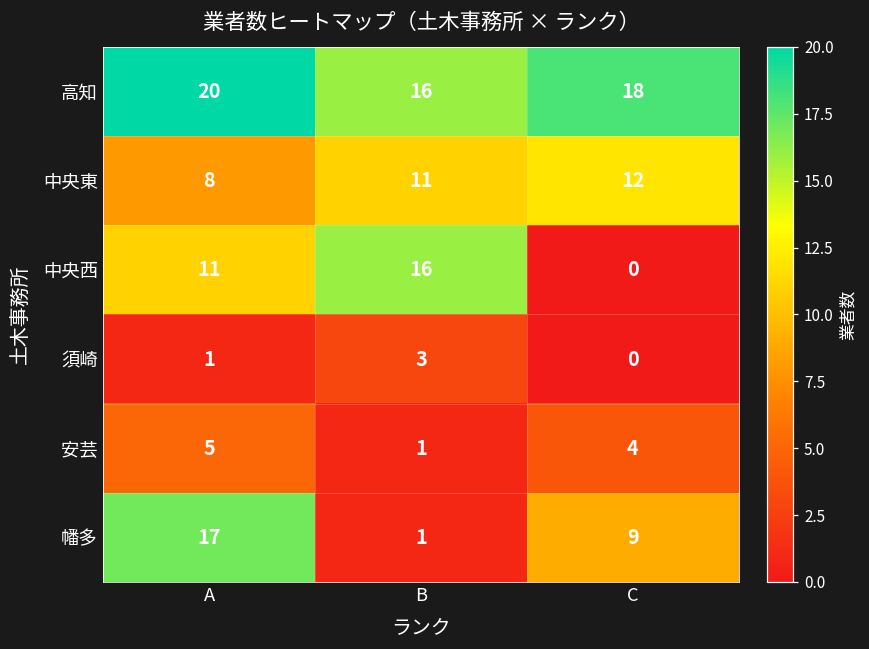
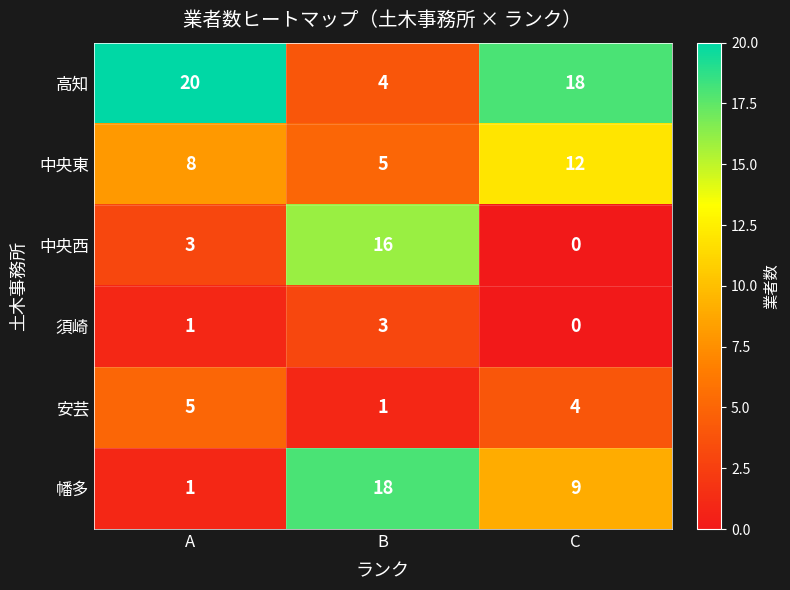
  {
    "高知": {
      "A": 20,
-     "B": 16,
+     "B": 4,
      "C": 18
    },
    "中央東": {
      "A": 8,
-     "B": 11,
+     "B": 5,
      "C": 12
    },
    "中央西": {
-     "A": 11,
+     "A": 3,
      "B": 16,
      "C": 0
    },
    "須崎": {
      "A": 1,
      "B": 3,
      "C": 0
    },
    "安芸": {
      "A": 5,
      "B": 1,
      "C": 4
    },
    "幡多": {
-     "A": 17,
-     "B": 1,
+     "A": 1,
+     "B": 18,
      "C": 9
    }
  }
